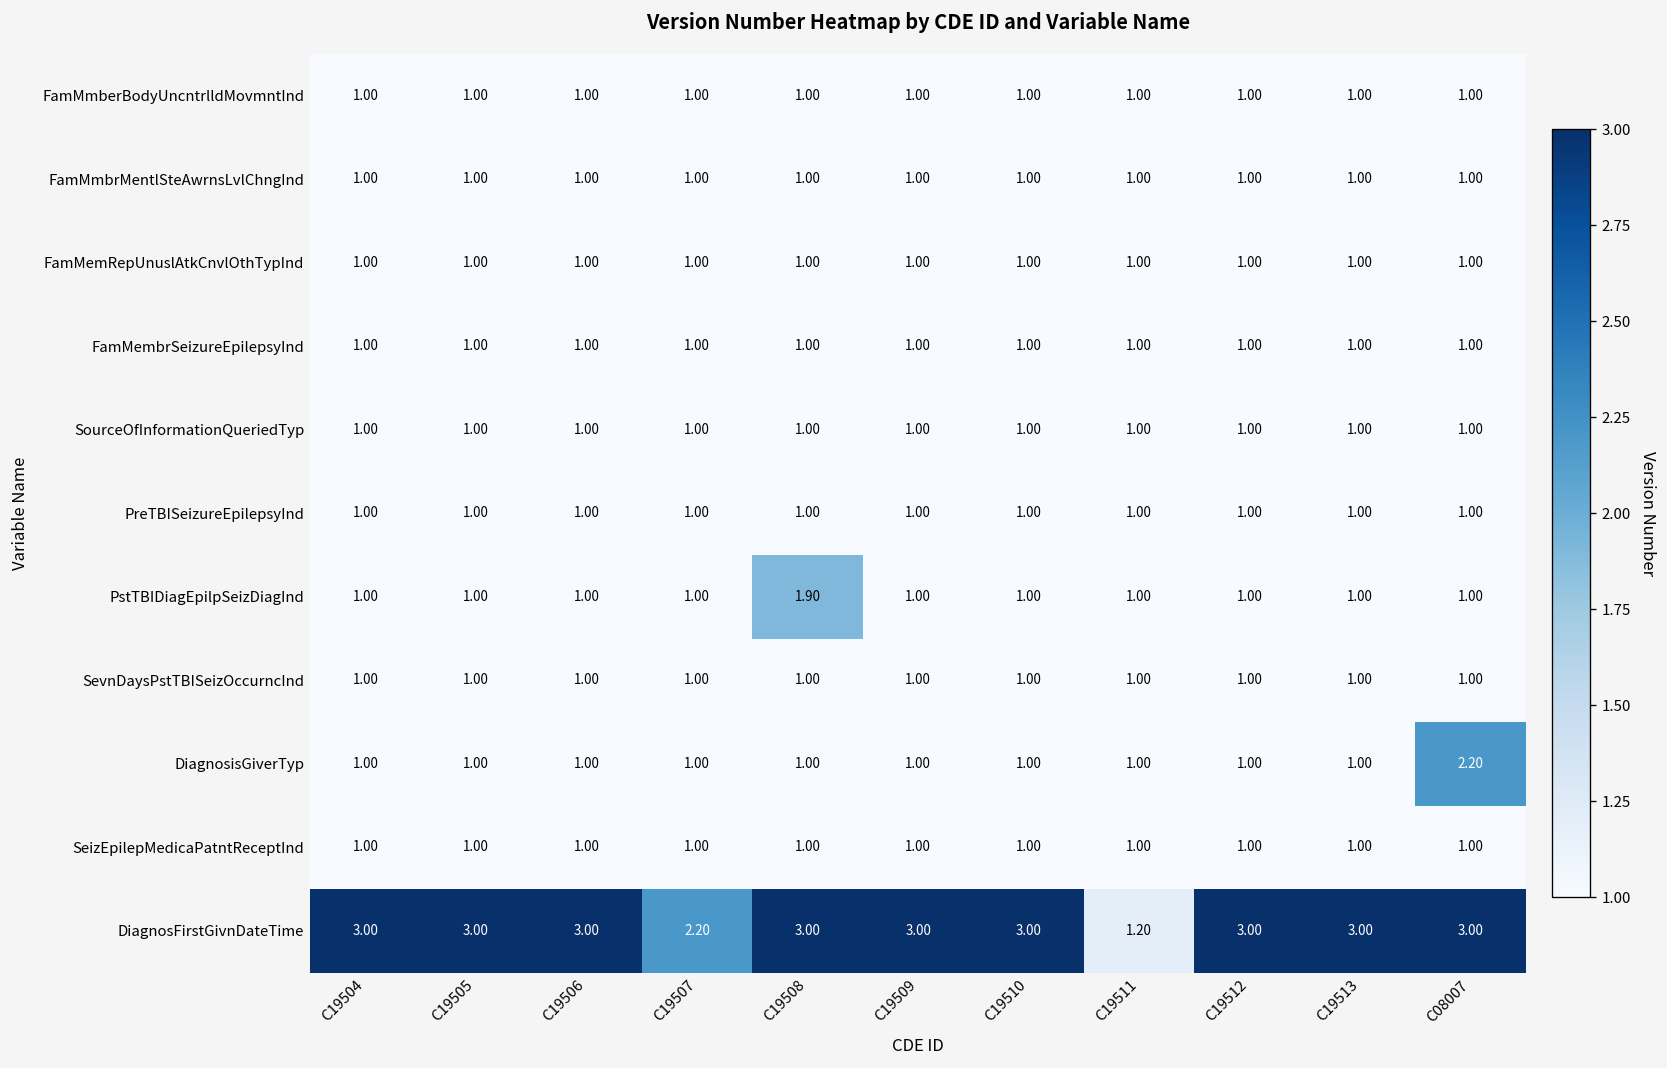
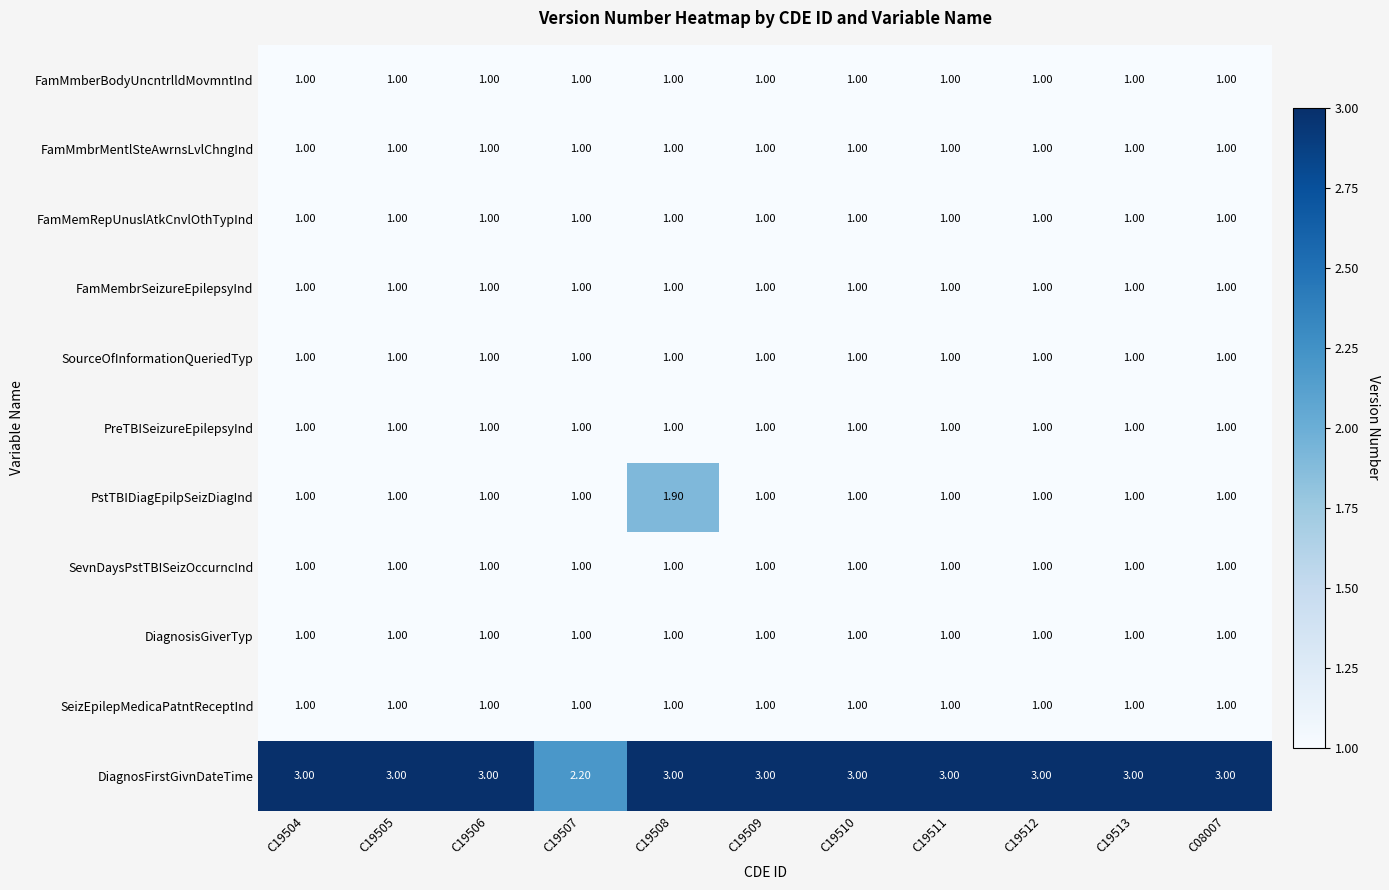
  {
    "FamMmberBodyUncntrlldMovmntInd": {
      "C19504": 1.00,
      "C19505": 1.00,
      "C19506": 1.00,
      "C19507": 1.00,
      "C19508": 1.00,
      "C19509": 1.00,
      "C19510": 1.00,
      "C19511": 1.00,
      "C19512": 1.00,
      "C19513": 1.00,
      "C08007": 1.00
    },
    "FamMmbrMentlSteAwrnsLvlChngInd": {
      "C19504": 1.00,
      "C19505": 1.00,
      "C19506": 1.00,
      "C19507": 1.00,
      "C19508": 1.00,
      "C19509": 1.00,
      "C19510": 1.00,
      "C19511": 1.00,
      "C19512": 1.00,
      "C19513": 1.00,
      "C08007": 1.00
    },
    "FamMemRepUnuslAtkCnvlOthTypInd": {
      "C19504": 1.00,
      "C19505": 1.00,
      "C19506": 1.00,
      "C19507": 1.00,
      "C19508": 1.00,
      "C19509": 1.00,
      "C19510": 1.00,
      "C19511": 1.00,
      "C19512": 1.00,
      "C19513": 1.00,
      "C08007": 1.00
    },
    "FamMembrSeizureEpilepsyInd": {
      "C19504": 1.00,
      "C19505": 1.00,
      "C19506": 1.00,
      "C19507": 1.00,
      "C19508": 1.00,
      "C19509": 1.00,
      "C19510": 1.00,
      "C19511": 1.00,
      "C19512": 1.00,
      "C19513": 1.00,
      "C08007": 1.00
    },
    "SourceOfInformationQueriedTyp": {
      "C19504": 1.00,
      "C19505": 1.00,
      "C19506": 1.00,
      "C19507": 1.00,
      "C19508": 1.00,
      "C19509": 1.00,
      "C19510": 1.00,
      "C19511": 1.00,
      "C19512": 1.00,
      "C19513": 1.00,
      "C08007": 1.00
    },
    "PreTBISeizureEpilepsyInd": {
      "C19504": 1.00,
      "C19505": 1.00,
      "C19506": 1.00,
      "C19507": 1.00,
      "C19508": 1.00,
      "C19509": 1.00,
      "C19510": 1.00,
      "C19511": 1.00,
      "C19512": 1.00,
      "C19513": 1.00,
      "C08007": 1.00
    },
    "PstTBIDiagEpilpSeizDiagInd": {
      "C19504": 1.00,
      "C19505": 1.00,
      "C19506": 1.00,
      "C19507": 1.00,
      "C19508": 1.90,
      "C19509": 1.00,
      "C19510": 1.00,
      "C19511": 1.00,
      "C19512": 1.00,
      "C19513": 1.00,
      "C08007": 1.00
    },
    "SevnDaysPstTBISeizOccurncInd": {
      "C19504": 1.00,
      "C19505": 1.00,
      "C19506": 1.00,
      "C19507": 1.00,
      "C19508": 1.00,
      "C19509": 1.00,
      "C19510": 1.00,
      "C19511": 1.00,
      "C19512": 1.00,
      "C19513": 1.00,
      "C08007": 1.00
    },
    "DiagnosisGiverTyp": {
      "C19504": 1.00,
      "C19505": 1.00,
      "C19506": 1.00,
      "C19507": 1.00,
      "C19508": 1.00,
      "C19509": 1.00,
      "C19510": 1.00,
      "C19511": 1.00,
      "C19512": 1.00,
      "C19513": 1.00,
-     "C08007": 2.20
+     "C08007": 1.00
    },
    "SeizEpilepMedicaPatntReceptInd": {
      "C19504": 1.00,
      "C19505": 1.00,
      "C19506": 1.00,
      "C19507": 1.00,
      "C19508": 1.00,
      "C19509": 1.00,
      "C19510": 1.00,
      "C19511": 1.00,
      "C19512": 1.00,
      "C19513": 1.00,
      "C08007": 1.00
    },
    "DiagnosFirstGivnDateTime": {
      "C19504": 3.00,
      "C19505": 3.00,
      "C19506": 3.00,
      "C19507": 2.20,
      "C19508": 3.00,
      "C19509": 3.00,
      "C19510": 3.00,
-     "C19511": 1.20,
+     "C19511": 3.00,
      "C19512": 3.00,
      "C19513": 3.00,
      "C08007": 3.00
    }
  }
